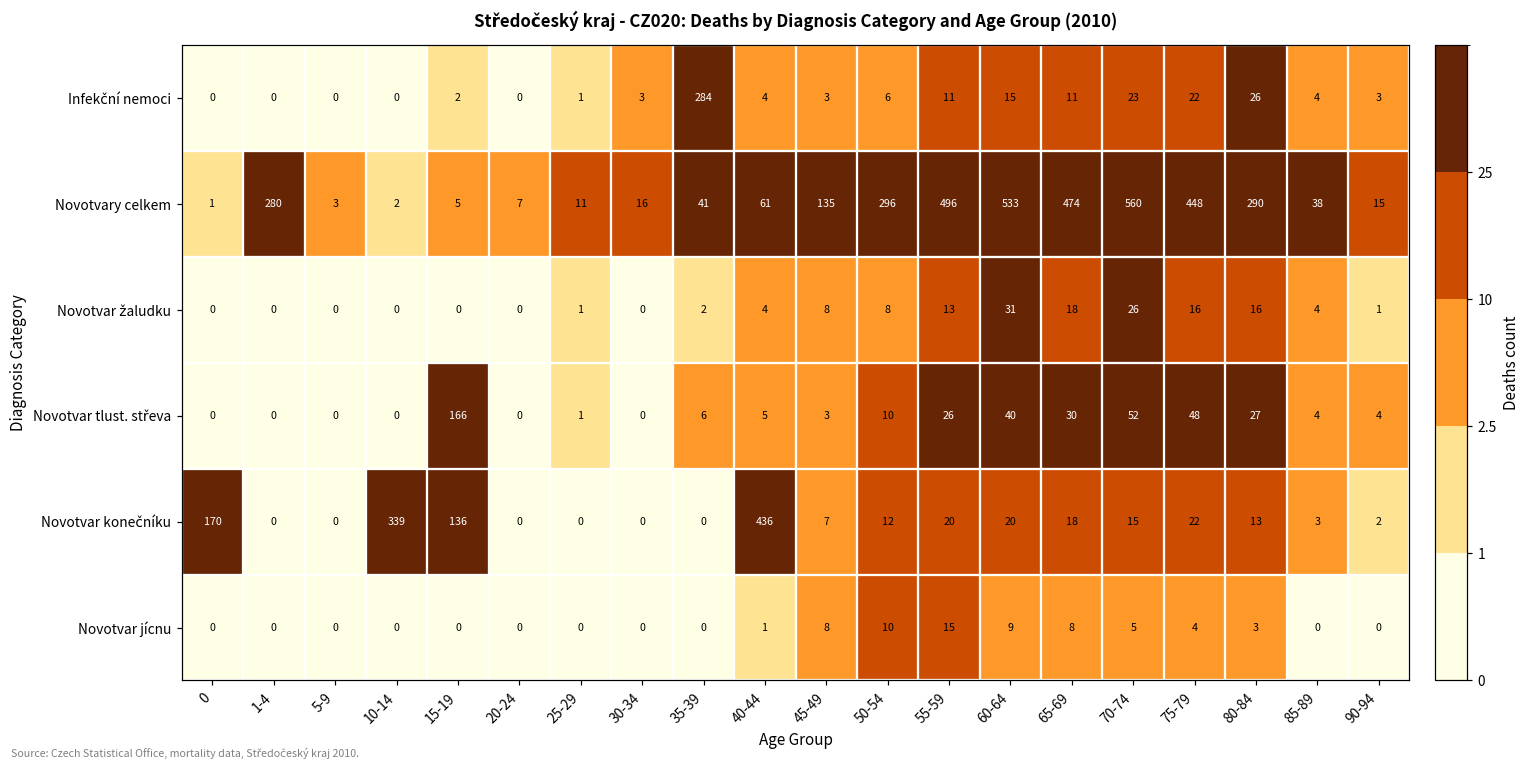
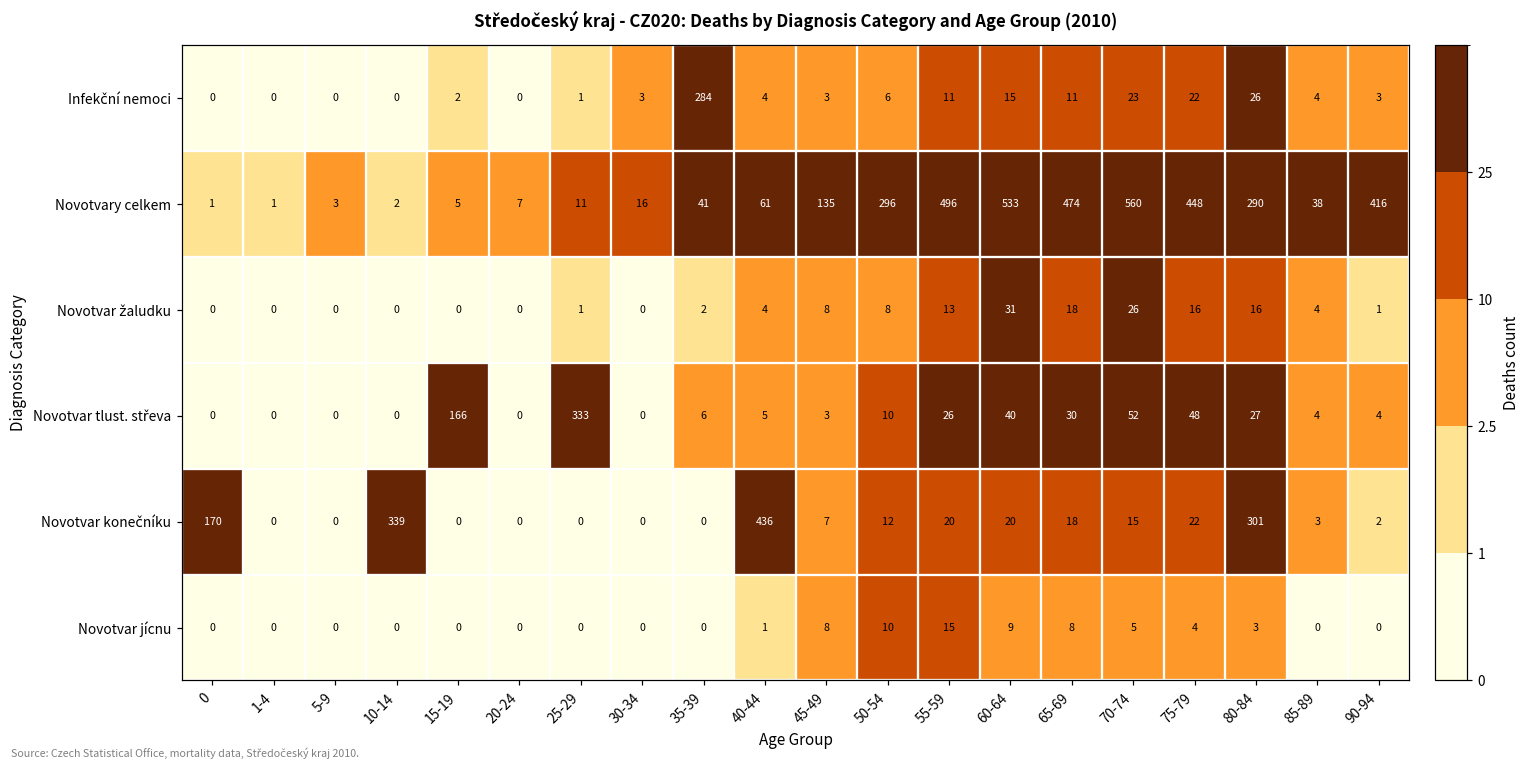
  {
    "Infekční nemoci": {
      "0": 0,
      "1-4": 0,
      "5-9": 0,
      "10-14": 0,
      "15-19": 2,
      "20-24": 0,
      "25-29": 1,
      "30-34": 3,
      "35-39": 284,
      "40-44": 4,
      "45-49": 3,
      "50-54": 6,
      "55-59": 11,
      "60-64": 15,
      "65-69": 11,
      "70-74": 23,
      "75-79": 22,
      "80-84": 26,
      "85-89": 4,
      "90-94": 3
    },
    "Novotvary celkem": {
      "0": 1,
-     "1-4": 280,
+     "1-4": 1,
      "5-9": 3,
      "10-14": 2,
      "15-19": 5,
      "20-24": 7,
      "25-29": 11,
      "30-34": 16,
      "35-39": 41,
      "40-44": 61,
      "45-49": 135,
      "50-54": 296,
      "55-59": 496,
      "60-64": 533,
      "65-69": 474,
      "70-74": 560,
      "75-79": 448,
      "80-84": 290,
      "85-89": 38,
-     "90-94": 15
+     "90-94": 416
    },
    "Novotvar žaludku": {
      "0": 0,
      "1-4": 0,
      "5-9": 0,
      "10-14": 0,
      "15-19": 0,
      "20-24": 0,
      "25-29": 1,
      "30-34": 0,
      "35-39": 2,
      "40-44": 4,
      "45-49": 8,
      "50-54": 8,
      "55-59": 13,
      "60-64": 31,
      "65-69": 18,
      "70-74": 26,
      "75-79": 16,
      "80-84": 16,
      "85-89": 4,
      "90-94": 1
    },
    "Novotvar tlust. střeva": {
      "0": 0,
      "1-4": 0,
      "5-9": 0,
      "10-14": 0,
      "15-19": 166,
      "20-24": 0,
-     "25-29": 1,
+     "25-29": 333,
      "30-34": 0,
      "35-39": 6,
      "40-44": 5,
      "45-49": 3,
      "50-54": 10,
      "55-59": 26,
      "60-64": 40,
      "65-69": 30,
      "70-74": 52,
      "75-79": 48,
      "80-84": 27,
      "85-89": 4,
      "90-94": 4
    },
    "Novotvar konečníku": {
      "0": 170,
      "1-4": 0,
      "5-9": 0,
      "10-14": 339,
-     "15-19": 136,
+     "15-19": 0,
      "20-24": 0,
      "25-29": 0,
      "30-34": 0,
      "35-39": 0,
      "40-44": 436,
      "45-49": 7,
      "50-54": 12,
      "55-59": 20,
      "60-64": 20,
      "65-69": 18,
      "70-74": 15,
      "75-79": 22,
-     "80-84": 13,
+     "80-84": 301,
      "85-89": 3,
      "90-94": 2
    },
    "Novotvar jícnu": {
      "0": 0,
      "1-4": 0,
      "5-9": 0,
      "10-14": 0,
      "15-19": 0,
      "20-24": 0,
      "25-29": 0,
      "30-34": 0,
      "35-39": 0,
      "40-44": 1,
      "45-49": 8,
      "50-54": 10,
      "55-59": 15,
      "60-64": 9,
      "65-69": 8,
      "70-74": 5,
      "75-79": 4,
      "80-84": 3,
      "85-89": 0,
      "90-94": 0
    }
  }
